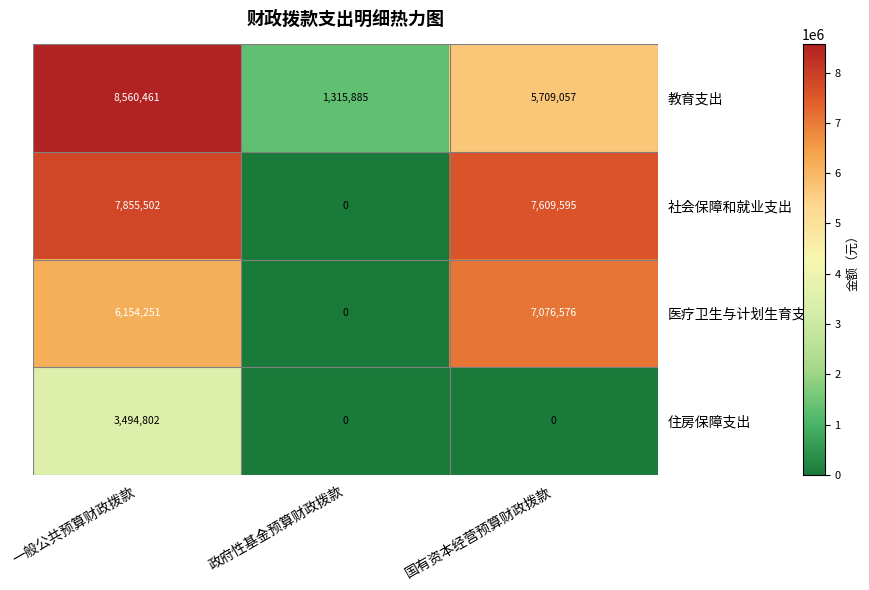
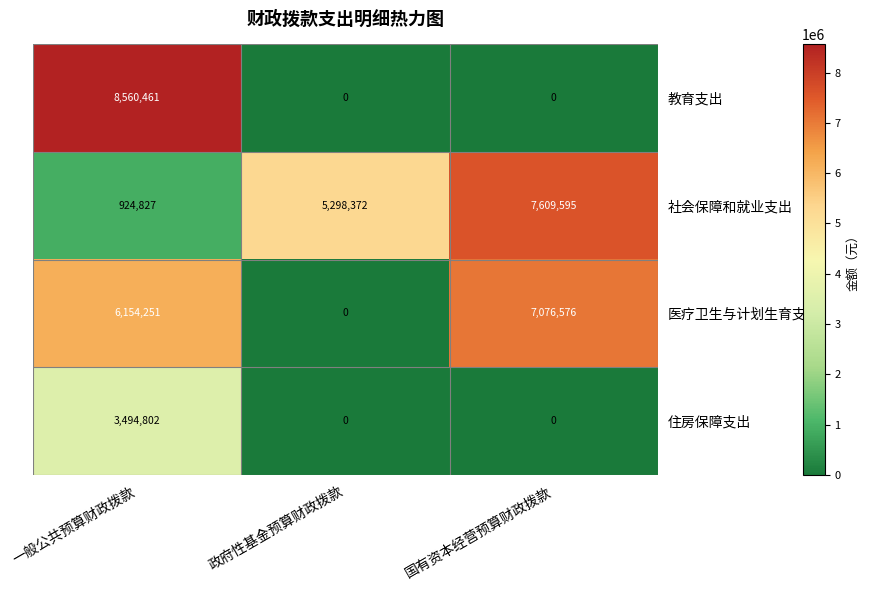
  {
    "教育支出": {
      "一般公共预算财政拨款": "8,560,461",
-     "政府性基金预算财政拨款": "1,315,885",
-     "国有资本经营预算财政拨款": "5,709,057"
+     "政府性基金预算财政拨款": "0",
+     "国有资本经营预算财政拨款": "0"
    },
    "社会保障和就业支出": {
-     "一般公共预算财政拨款": "7,855,502",
-     "政府性基金预算财政拨款": "0",
+     "一般公共预算财政拨款": "924,827",
+     "政府性基金预算财政拨款": "5,298,372",
      "国有资本经营预算财政拨款": "7,609,595"
    },
    "医疗卫生与计划生育支出": {
      "一般公共预算财政拨款": "6,154,251",
      "政府性基金预算财政拨款": "0",
      "国有资本经营预算财政拨款": "7,076,576"
    },
    "住房保障支出": {
      "一般公共预算财政拨款": "3,494,802",
      "政府性基金预算财政拨款": "0",
      "国有资本经营预算财政拨款": "0"
    }
  }
